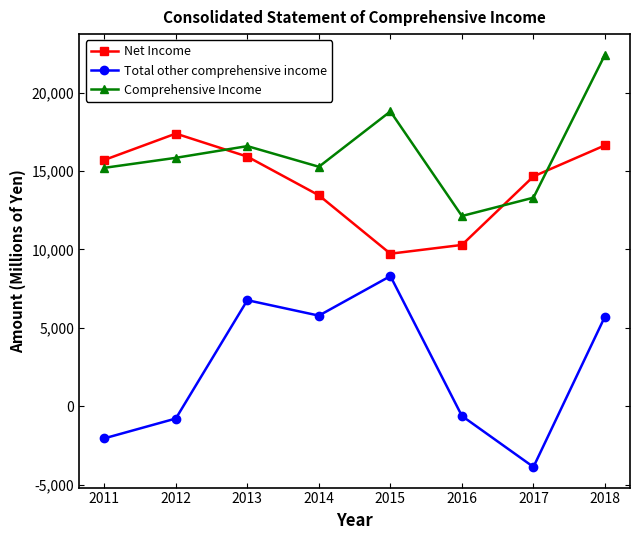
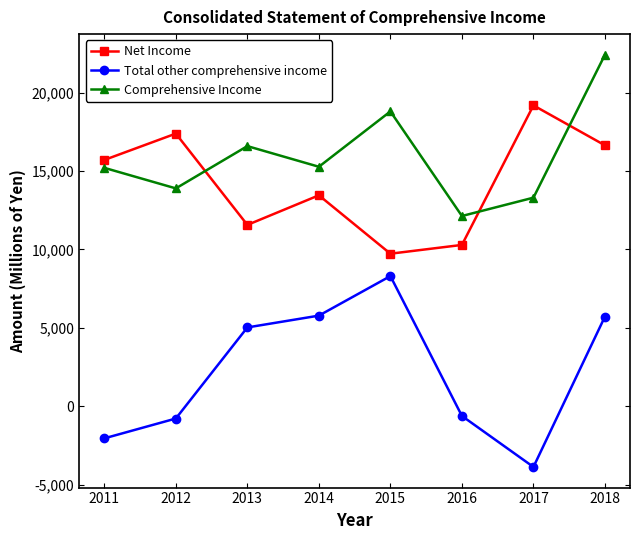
  {
    "Net Income": {
      "2011": "15,700",
      "2012": "17,400",
-     "2013": "15,900",
+     "2013": "11,600",
      "2014": "13,500",
      "2015": "9,700",
      "2016": "10,300",
-     "2017": "14,700",
+     "2017": "19,200",
      "2018": "16,600"
    },
    "Total other comprehensive income": {
      "2011": "-2,100",
      "2012": "-800",
-     "2013": "6,800",
+     "2013": "5,000",
      "2014": "5,800",
      "2015": "8,300",
      "2016": "-600",
      "2017": "-3,900",
      "2018": "5,700"
    },
    "Comprehensive Income": {
      "2011": "15,200",
-     "2012": "15,800",
+     "2012": "13,900",
      "2013": "16,600",
      "2014": "15,300",
      "2015": "18,800",
      "2016": "12,100",
      "2017": "13,300",
      "2018": "22,400"
    }
  }
